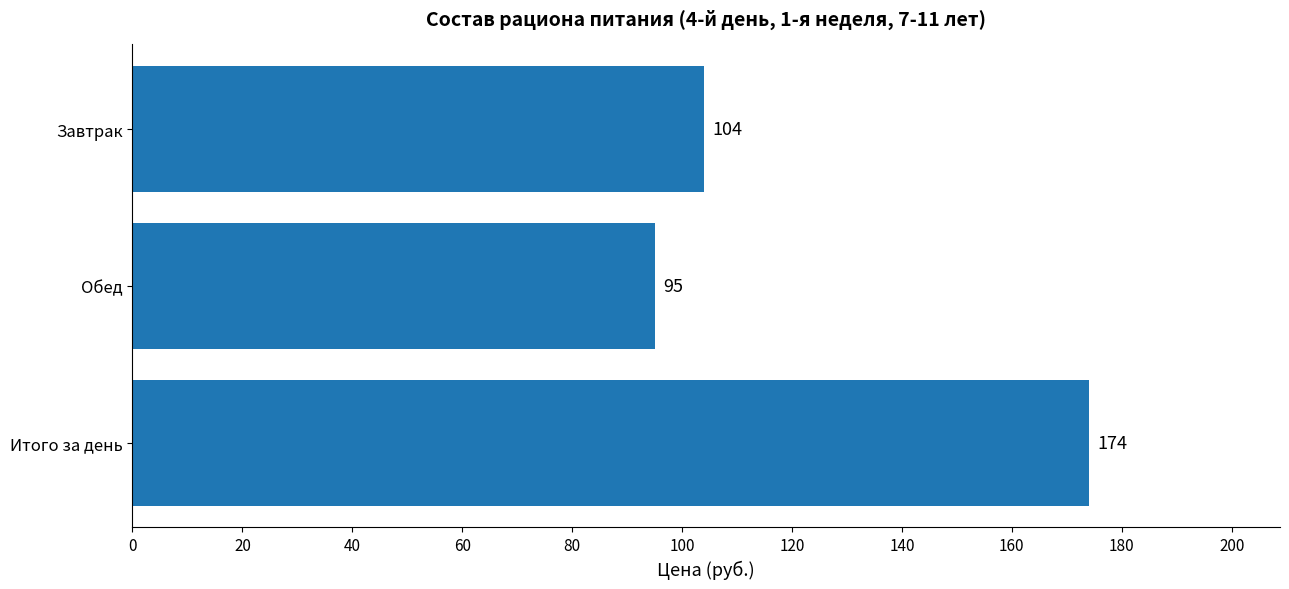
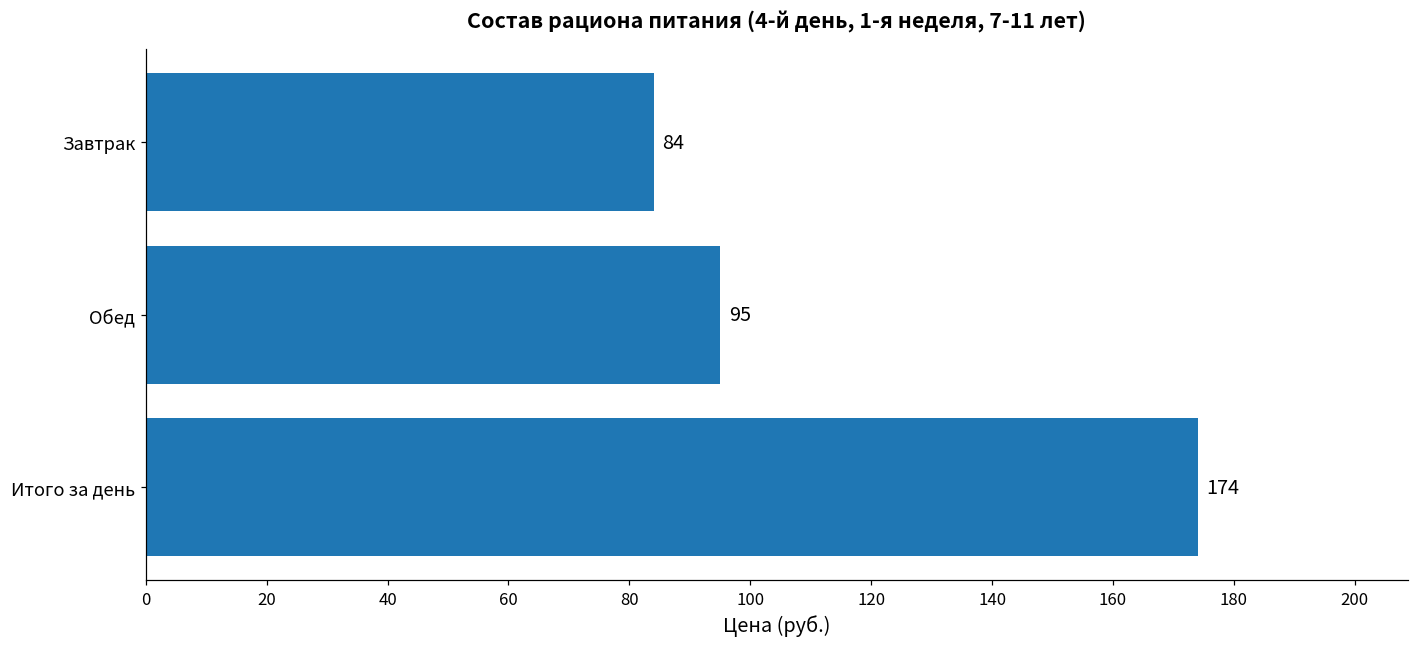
  {
-   "Завтрак": 104,
+   "Завтрак": 84,
    "Обед": 95,
    "Итого за день": 174
  }
